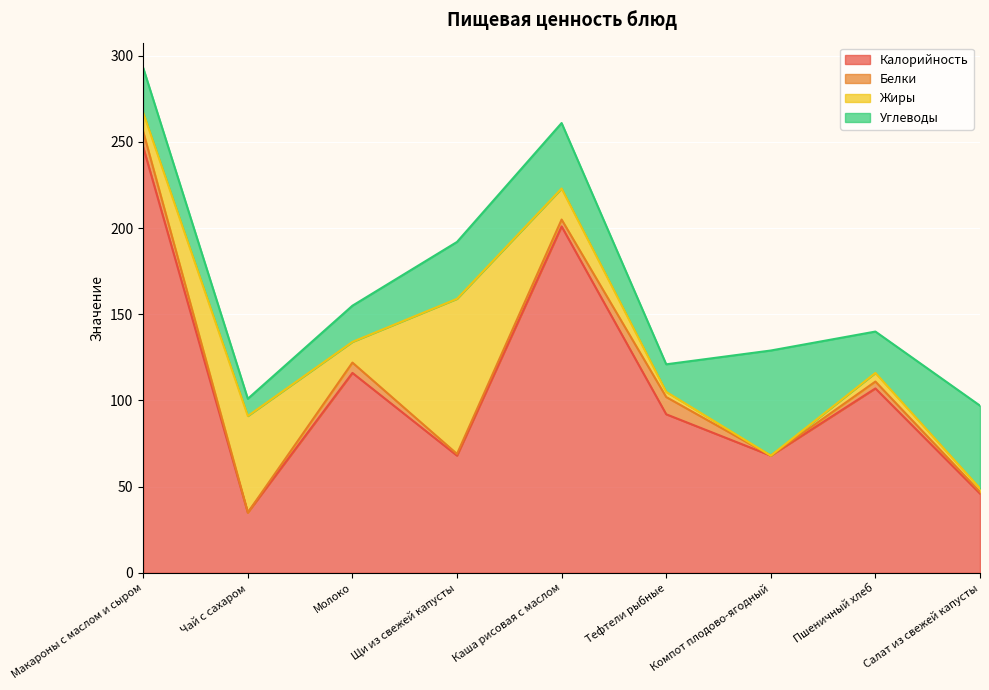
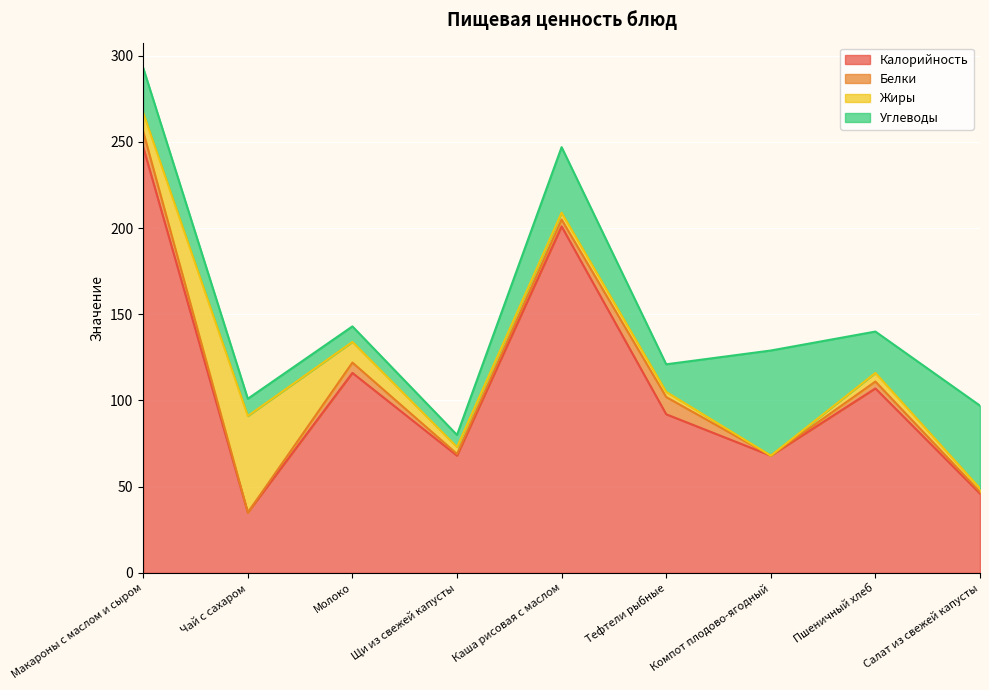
  {
    "Жиры": {
      "Макароны с маслом и сыром": 11,
      "Чай с сахаром": 56,
      "Молоко": 12,
-     "Щи из свежей капусты": 90,
-     "Каша рисовая с маслом": 18,
+     "Щи из свежей капусты": 4,
+     "Каша рисовая с маслом": 4,
      "Тефтели рыбные": 3,
      "Пшеничный хлеб": 5,
      "Салат из свежей капусты": 2
    },
    "Углеводы": {
      "Макароны с маслом и сыром": 26,
      "Чай с сахаром": 10,
-     "Молоко": 21,
-     "Щи из свежей капусты": 33,
+     "Молоко": 9,
+     "Щи из свежей капусты": 7,
      "Каша рисовая с маслом": 38,
      "Тефтели рыбные": 16,
      "Компот плодово-ягодный": 61,
      "Пшеничный хлеб": 24,
      "Салат из свежей капусты": 48
    }
  }
